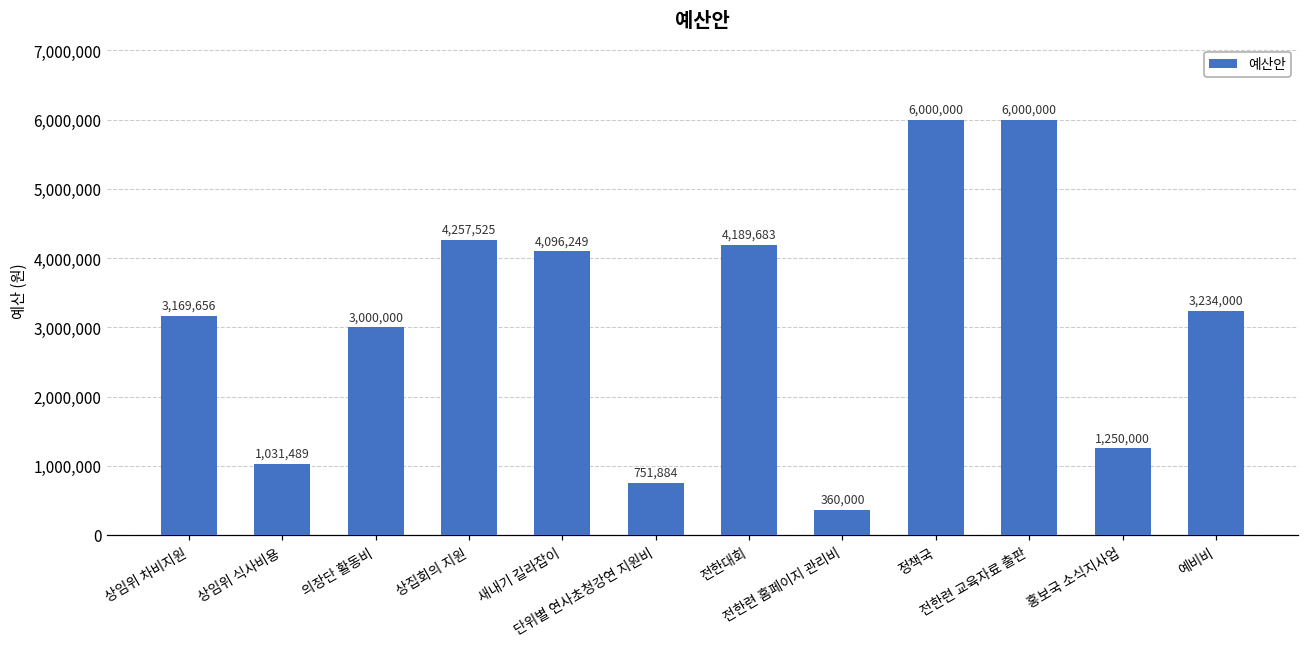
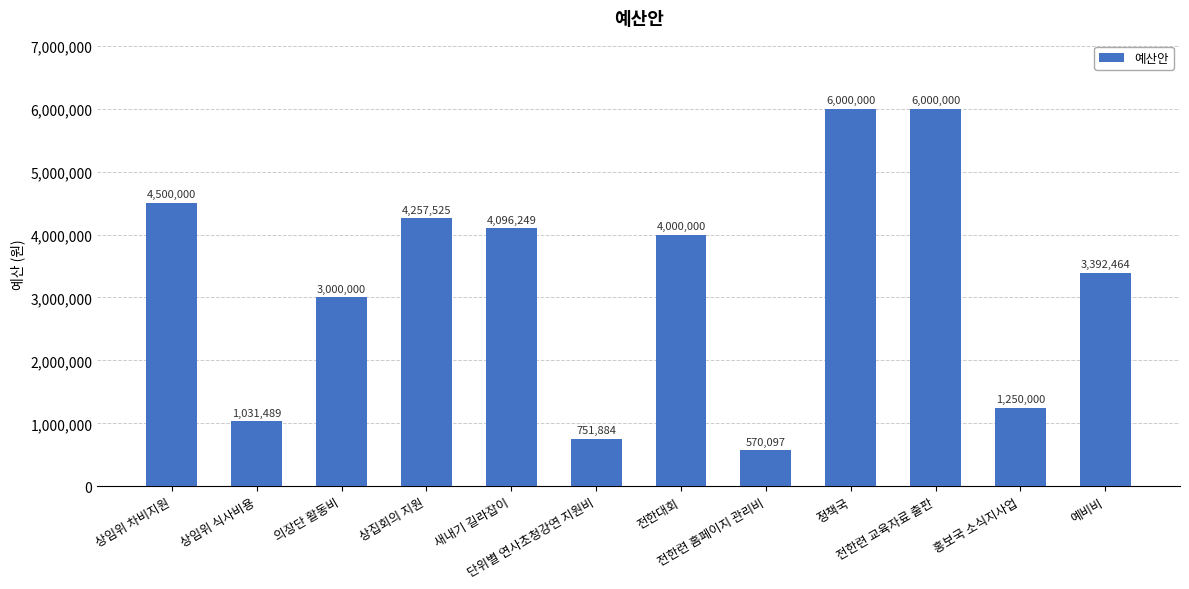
  {
-   "상임위 차비지원": "3,169,656",
+   "상임위 차비지원": "4,500,000",
    "상임위 식사비용": "1,031,489",
    "의장단 활동비": "3,000,000",
    "상집회의 지원": "4,257,525",
    "새내기 길라잡이": "4,096,249",
    "단위별 연사초청강연 지원비": "751,884",
-   "전한대회": "4,189,683",
-   "전한련 홈페이지 관리비": "360,000",
+   "전한대회": "4,000,000",
+   "전한련 홈페이지 관리비": "570,097",
    "정책국": "6,000,000",
    "전한련 교육자료 출판": "6,000,000",
    "홍보국 소식지사업": "1,250,000",
-   "예비비": "3,234,000"
+   "예비비": "3,392,464"
  }
